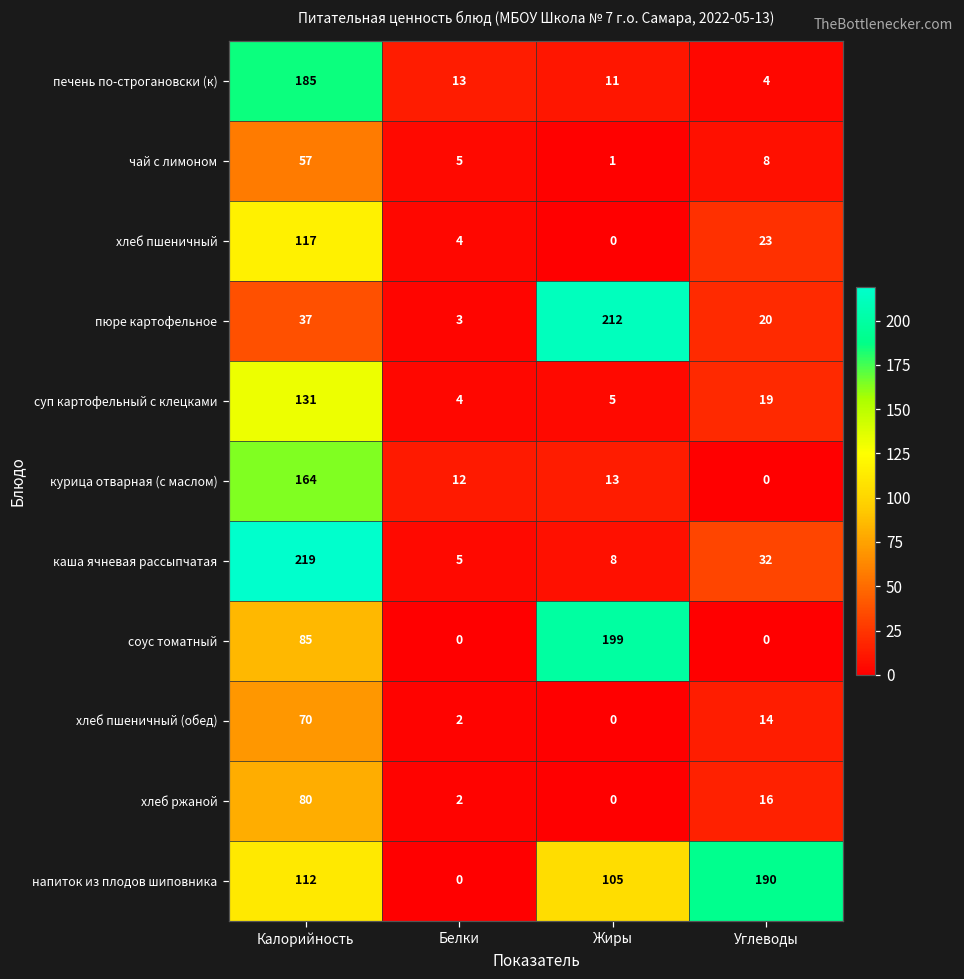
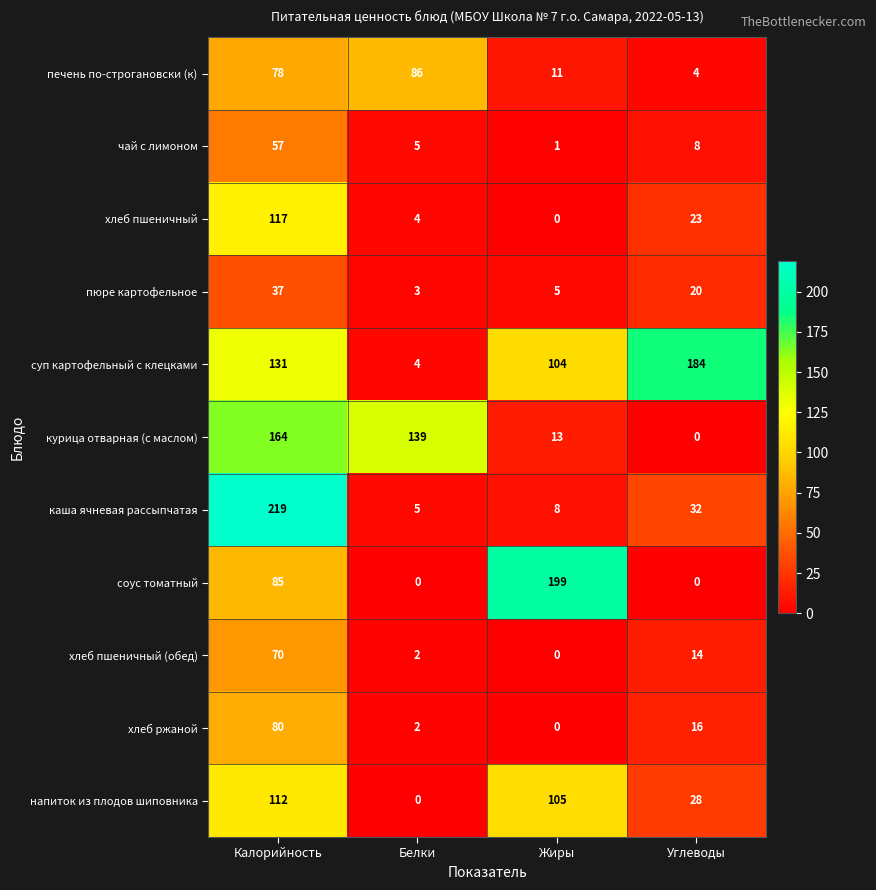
  {
    "печень по-строгановски (к)": {
-     "Калорийность": 185,
-     "Белки": 13,
+     "Калорийность": 78,
+     "Белки": 86,
      "Жиры": 11,
      "Углеводы": 4
    },
    "чай с лимоном": {
      "Калорийность": 57,
      "Белки": 5,
      "Жиры": 1,
      "Углеводы": 8
    },
    "хлеб пшеничный": {
      "Калорийность": 117,
      "Белки": 4,
      "Жиры": 0,
      "Углеводы": 23
    },
    "пюре картофельное": {
      "Калорийность": 37,
      "Белки": 3,
-     "Жиры": 212,
+     "Жиры": 5,
      "Углеводы": 20
    },
    "суп картофельный с клецками": {
      "Калорийность": 131,
      "Белки": 4,
-     "Жиры": 5,
-     "Углеводы": 19
+     "Жиры": 104,
+     "Углеводы": 184
    },
    "курица отварная (с маслом)": {
      "Калорийность": 164,
-     "Белки": 12,
+     "Белки": 139,
      "Жиры": 13,
      "Углеводы": 0
    },
    "каша ячневая рассыпчатая": {
      "Калорийность": 219,
      "Белки": 5,
      "Жиры": 8,
      "Углеводы": 32
    },
    "соус томатный": {
      "Калорийность": 85,
      "Белки": 0,
      "Жиры": 199,
      "Углеводы": 0
    },
    "хлеб пшеничный (обед)": {
      "Калорийность": 70,
      "Белки": 2,
      "Жиры": 0,
      "Углеводы": 14
    },
    "хлеб ржаной": {
      "Калорийность": 80,
      "Белки": 2,
      "Жиры": 0,
      "Углеводы": 16
    },
    "напиток из плодов шиповника": {
      "Калорийность": 112,
      "Белки": 0,
      "Жиры": 105,
-     "Углеводы": 190
+     "Углеводы": 28
    }
  }
